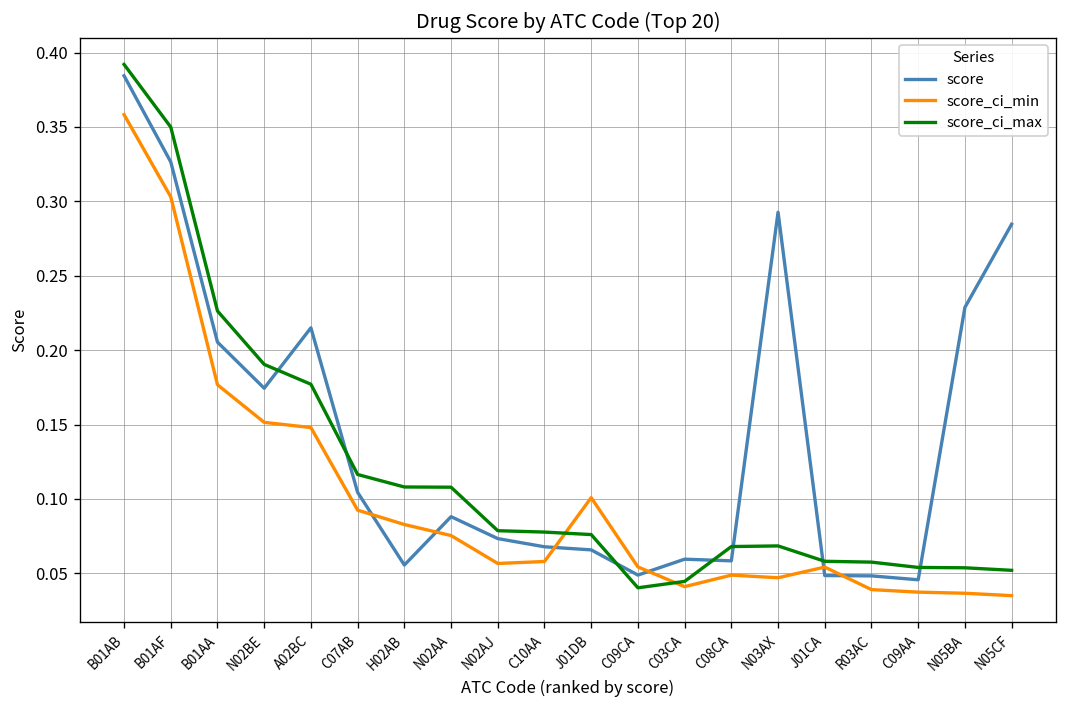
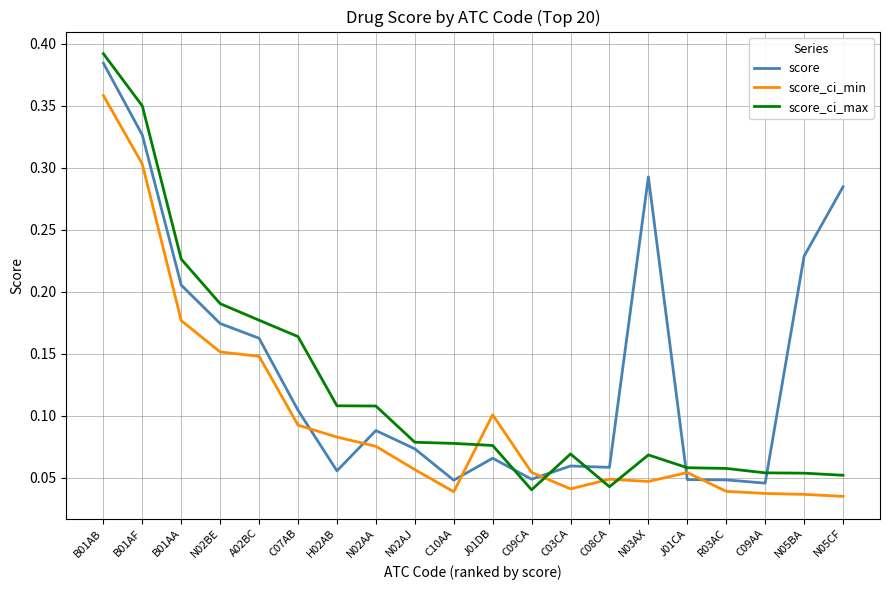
  {
    "score": {
      "B01AB": 0.384,
      "B01AF": 0.326,
      "B01AA": 0.205,
      "N02BE": 0.174,
-     "A02BC": 0.215,
+     "A02BC": 0.163,
      "C07AB": 0.104,
      "H02AB": 0.056,
      "N02AA": 0.088,
      "N02AJ": 0.073,
-     "C10AA": 0.068,
+     "C10AA": 0.048,
      "J01DB": 0.066,
      "C09CA": 0.049,
      "C03CA": 0.060,
      "C08CA": 0.058,
      "N03AX": 0.293,
      "J01CA": 0.049,
      "R03AC": 0.048,
      "C09AA": 0.046,
      "N05BA": 0.229,
      "N05CF": 0.285
    },
    "score_ci_min": {
      "B01AB": 0.358,
      "B01AF": 0.303,
      "B01AA": 0.177,
      "N02BE": 0.151,
      "A02BC": 0.148,
      "C07AB": 0.092,
      "H02AB": 0.083,
      "N02AA": 0.075,
      "N02AJ": 0.057,
-     "C10AA": 0.058,
+     "C10AA": 0.039,
      "J01DB": 0.101,
      "C09CA": 0.054,
      "C03CA": 0.041,
      "C08CA": 0.049,
      "N03AX": 0.047,
      "J01CA": 0.054,
      "R03AC": 0.039,
      "C09AA": 0.037,
      "N05BA": 0.037,
      "N05CF": 0.035
    },
    "score_ci_max": {
      "B01AB": 0.392,
      "B01AF": 0.350,
      "B01AA": 0.226,
      "N02BE": 0.190,
      "A02BC": 0.177,
-     "C07AB": 0.116,
+     "C07AB": 0.164,
      "H02AB": 0.108,
      "N02AA": 0.108,
      "N02AJ": 0.079,
      "C10AA": 0.078,
      "J01DB": 0.076,
      "C09CA": 0.040,
-     "C03CA": 0.045,
-     "C08CA": 0.068,
+     "C03CA": 0.069,
+     "C08CA": 0.043,
      "N03AX": 0.068,
      "J01CA": 0.058,
      "R03AC": 0.058,
      "C09AA": 0.054,
      "N05BA": 0.054,
      "N05CF": 0.052
    }
  }
